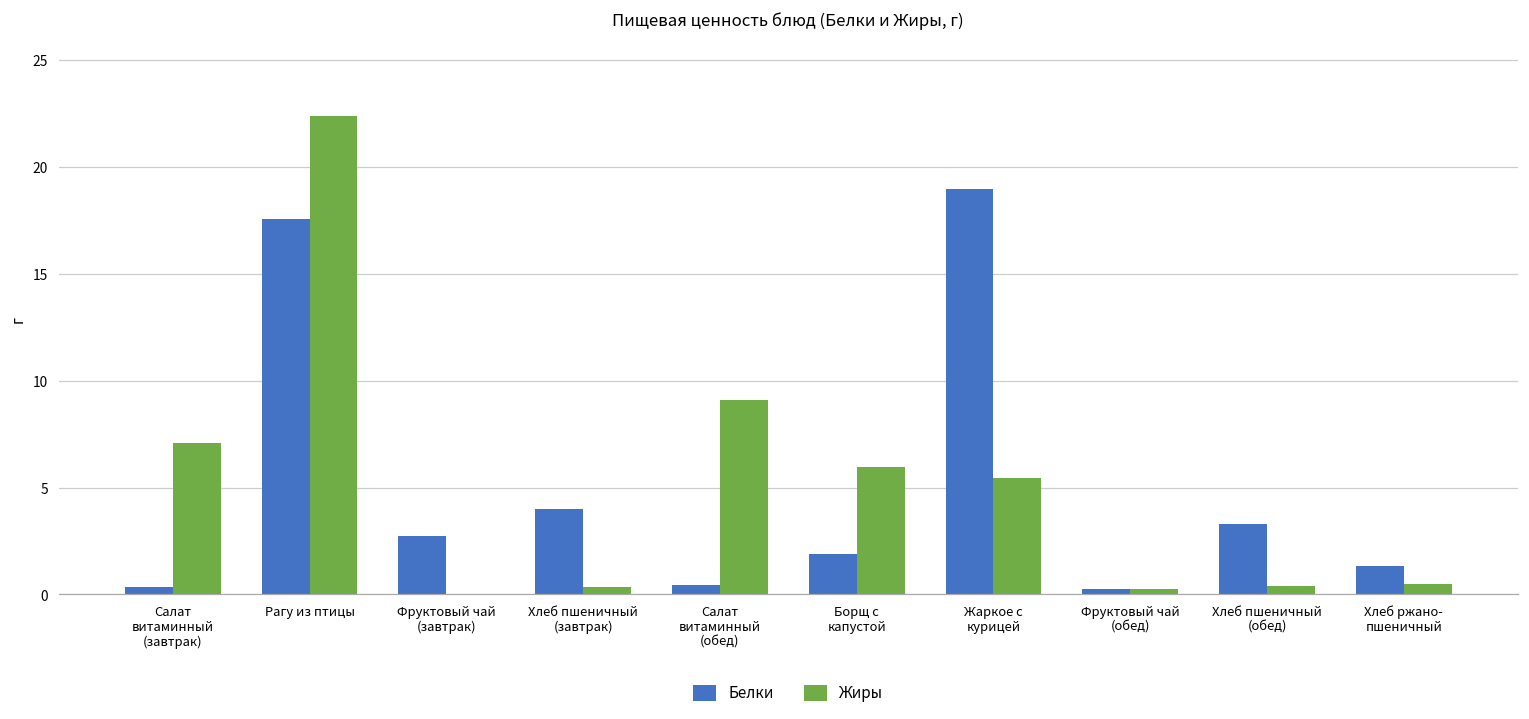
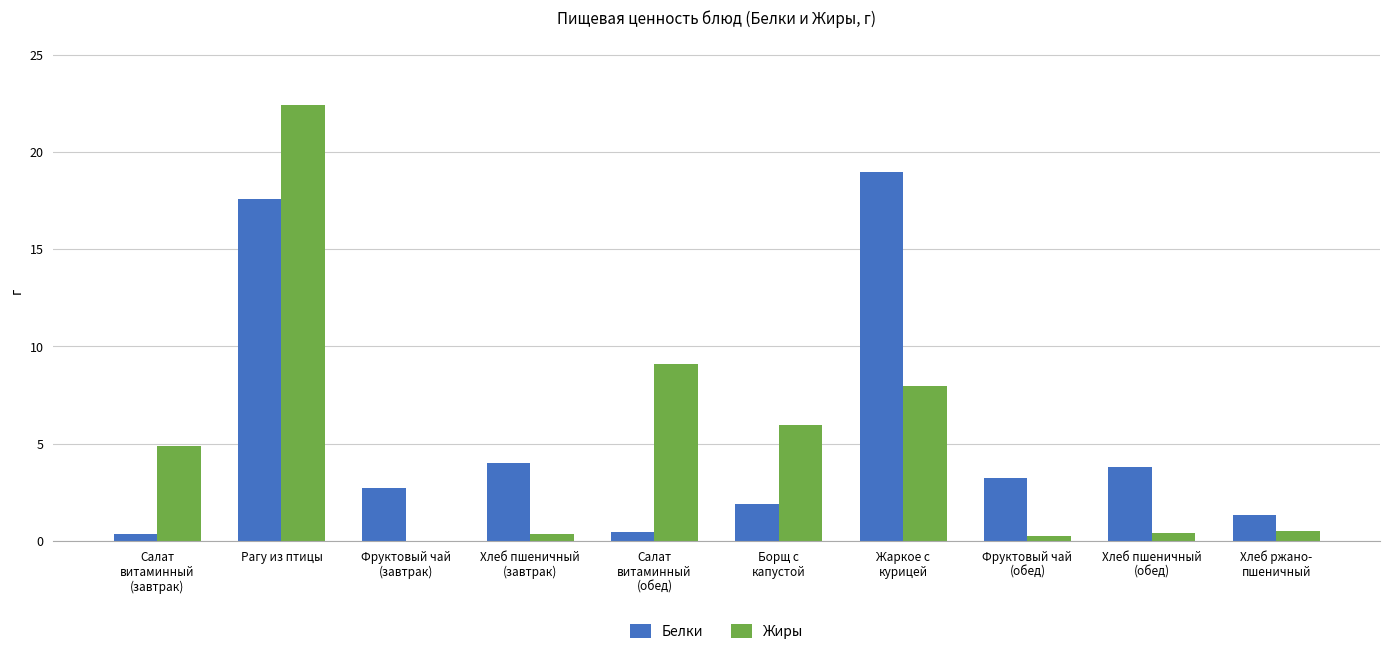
  {
    "Белки": {
      "Салат витаминный (завтрак)": 0.4,
      "Рагу из птицы": 17.6,
      "Фруктовый чай (завтрак)": 2.7,
      "Хлеб пшеничный (завтрак)": 4.0,
      "Салат витаминный (обед)": 0.4,
      "Борщ с капустой": 1.9,
      "Жаркое с курицей": 19.0,
-     "Фруктовый чай (обед)": 0.3,
-     "Хлеб пшеничный (обед)": 3.3,
+     "Фруктовый чай (обед)": 3.2,
+     "Хлеб пшеничный (обед)": 3.8,
      "Хлеб ржано- пшеничный": 1.3
    },
    "Жиры": {
-     "Салат витаминный (завтрак)": 7.1,
+     "Салат витаминный (завтрак)": 4.9,
      "Рагу из птицы": 22.4,
      "Хлеб пшеничный (завтрак)": 0.4,
      "Салат витаминный (обед)": 9.1,
      "Борщ с капустой": 6.0,
-     "Жаркое с курицей": 5.4,
+     "Жаркое с курицей": 8.0,
      "Фруктовый чай (обед)": 0.3,
      "Хлеб пшеничный (обед)": 0.4,
      "Хлеб ржано- пшеничный": 0.5
    }
  }
